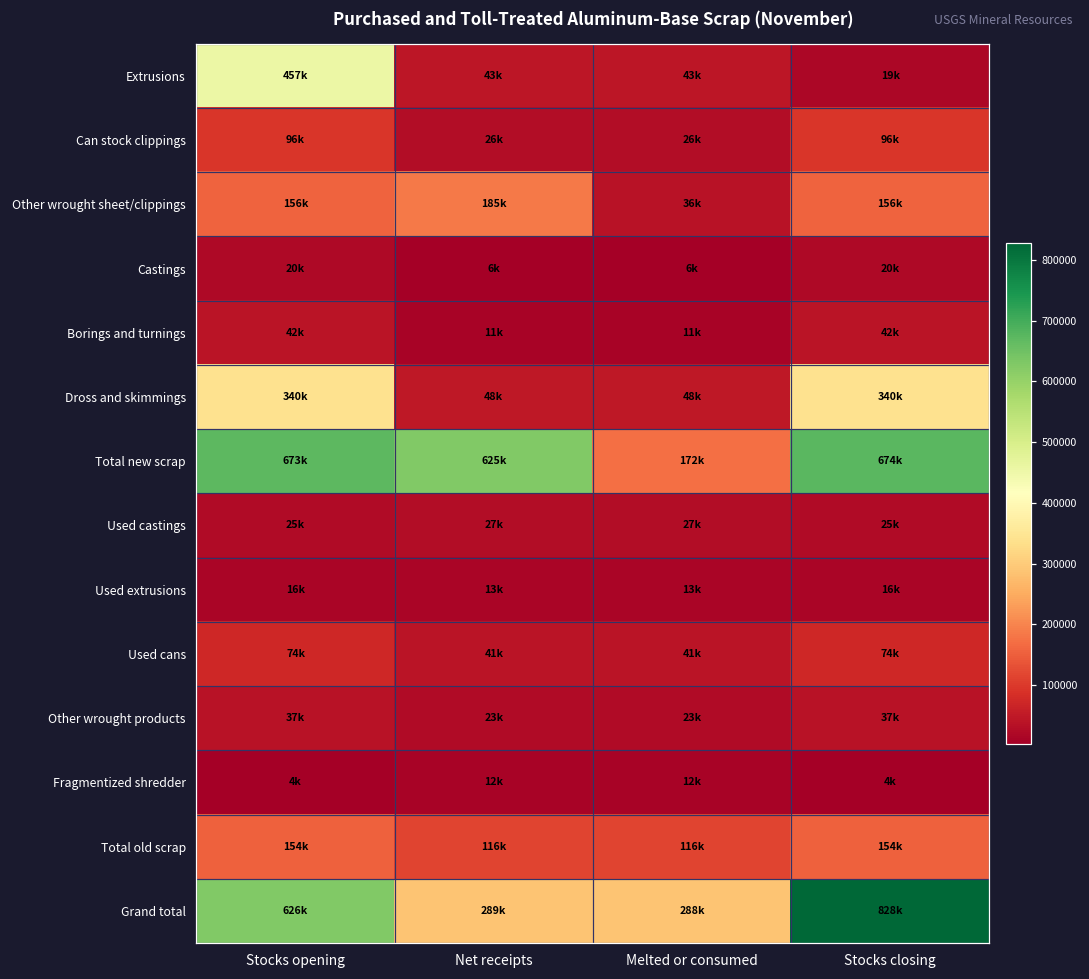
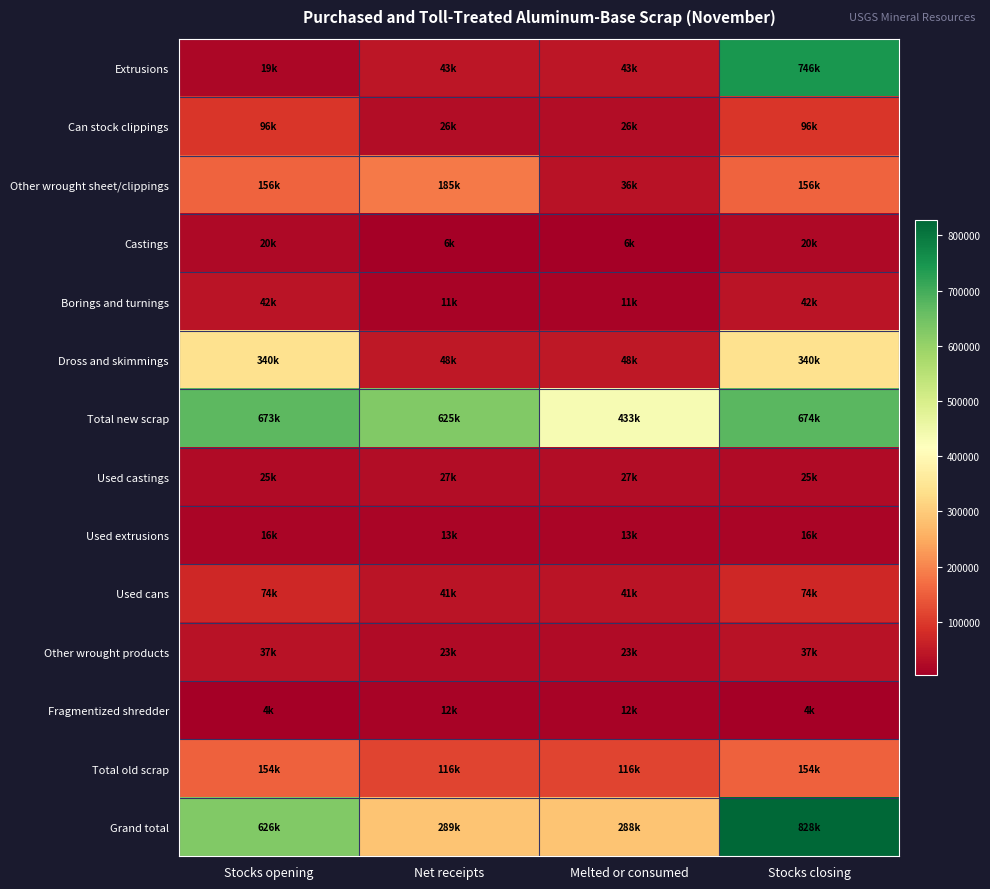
  {
    "Extrusions": {
-     "Stocks opening": "457k",
+     "Stocks opening": "19k",
      "Net receipts": "43k",
      "Melted or consumed": "43k",
-     "Stocks closing": "19k"
+     "Stocks closing": "746k"
    },
    "Can stock clippings": {
      "Stocks opening": "96k",
      "Net receipts": "26k",
      "Melted or consumed": "26k",
      "Stocks closing": "96k"
    },
    "Other wrought sheet/clippings": {
      "Stocks opening": "156k",
      "Net receipts": "185k",
      "Melted or consumed": "36k",
      "Stocks closing": "156k"
    },
    "Castings": {
      "Stocks opening": "20k",
      "Net receipts": "6k",
      "Melted or consumed": "6k",
      "Stocks closing": "20k"
    },
    "Borings and turnings": {
      "Stocks opening": "42k",
      "Net receipts": "11k",
      "Melted or consumed": "11k",
      "Stocks closing": "42k"
    },
    "Dross and skimmings": {
      "Stocks opening": "340k",
      "Net receipts": "48k",
      "Melted or consumed": "48k",
      "Stocks closing": "340k"
    },
    "Total new scrap": {
      "Stocks opening": "673k",
      "Net receipts": "625k",
-     "Melted or consumed": "172k",
+     "Melted or consumed": "433k",
      "Stocks closing": "674k"
    },
    "Used castings": {
      "Stocks opening": "25k",
      "Net receipts": "27k",
      "Melted or consumed": "27k",
      "Stocks closing": "25k"
    },
    "Used extrusions": {
      "Stocks opening": "16k",
      "Net receipts": "13k",
      "Melted or consumed": "13k",
      "Stocks closing": "16k"
    },
    "Used cans": {
      "Stocks opening": "74k",
      "Net receipts": "41k",
      "Melted or consumed": "41k",
      "Stocks closing": "74k"
    },
    "Other wrought products": {
      "Stocks opening": "37k",
      "Net receipts": "23k",
      "Melted or consumed": "23k",
      "Stocks closing": "37k"
    },
    "Fragmentized shredder": {
      "Stocks opening": "4k",
      "Net receipts": "12k",
      "Melted or consumed": "12k",
      "Stocks closing": "4k"
    },
    "Total old scrap": {
      "Stocks opening": "154k",
      "Net receipts": "116k",
      "Melted or consumed": "116k",
      "Stocks closing": "154k"
    },
    "Grand total": {
      "Stocks opening": "626k",
      "Net receipts": "289k",
      "Melted or consumed": "288k",
      "Stocks closing": "828k"
    }
  }
